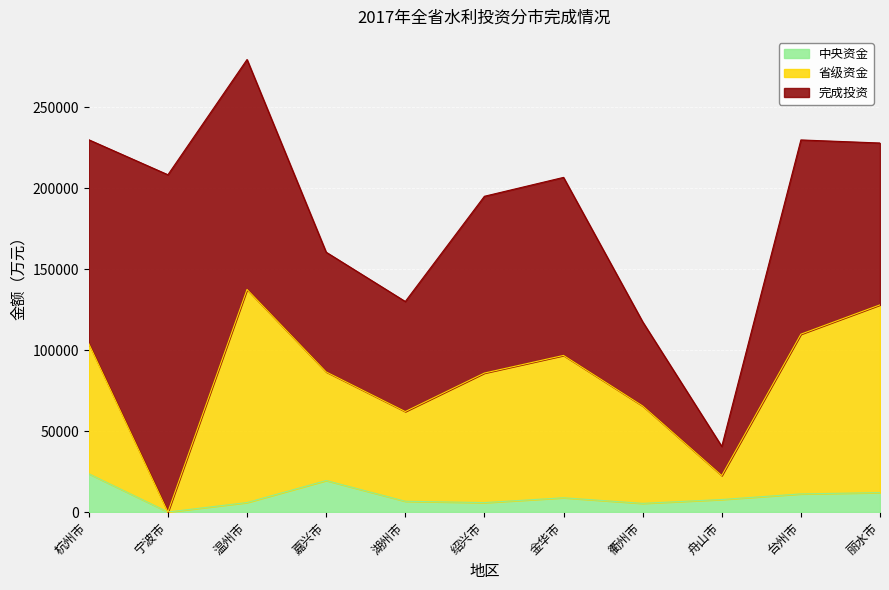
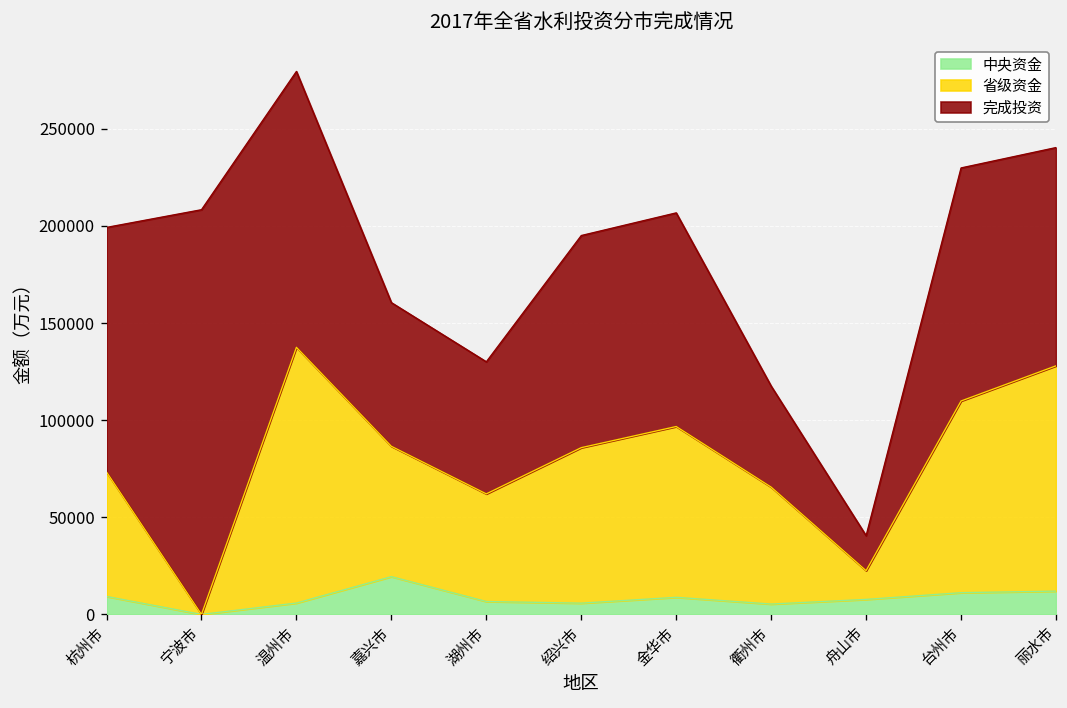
  {
    "中央资金": {
-     "杭州市": 24000,
+     "杭州市": 9000,
      "温州市": 6000,
      "嘉兴市": 19000,
      "湖州市": 7000,
      "绍兴市": 6000,
      "金华市": 9000,
      "衢州市": 5000,
      "舟山市": 8000,
      "台州市": 11000,
      "丽水市": 12000
    },
    "省级资金": {
-     "杭州市": 80000,
+     "杭州市": 64000,
      "温州市": 132000,
      "嘉兴市": 67000,
      "湖州市": 55000,
      "绍兴市": 80000,
      "金华市": 88000,
      "衢州市": 60000,
      "舟山市": 15000,
      "台州市": 99000,
      "丽水市": 116000
    },
    "完成投资": {
      "杭州市": 126000,
      "宁波市": 208000,
      "温州市": 142000,
      "嘉兴市": 74000,
      "湖州市": 68000,
      "绍兴市": 109000,
      "金华市": 110000,
      "衢州市": 52000,
      "舟山市": 18000,
      "台州市": 120000,
-     "丽水市": 100000
+     "丽水市": 112000
    }
  }
